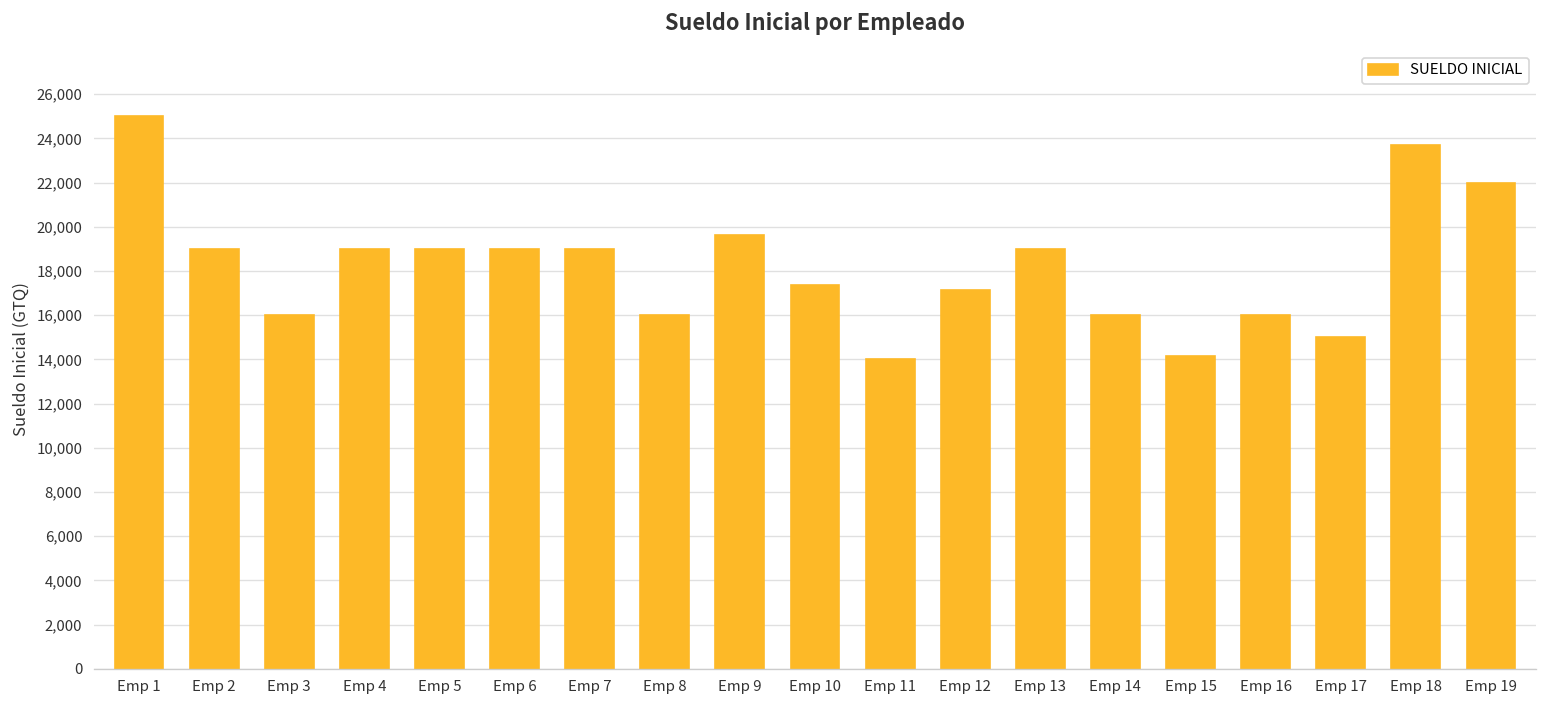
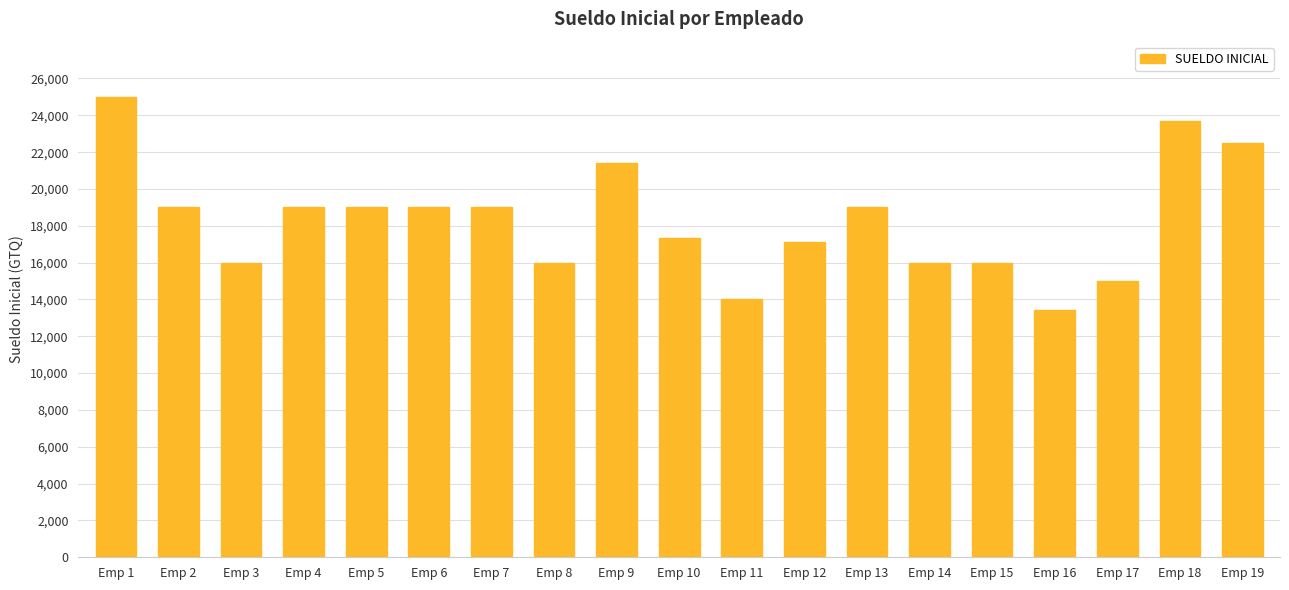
  {
    "Emp 1": "25,000",
    "Emp 2": "19,000",
    "Emp 3": "16,000",
    "Emp 4": "19,000",
    "Emp 5": "19,000",
    "Emp 6": "19,000",
    "Emp 7": "19,000",
    "Emp 8": "16,000",
-   "Emp 9": "19,600",
+   "Emp 9": "21,400",
    "Emp 10": "17,400",
    "Emp 11": "14,000",
    "Emp 12": "17,100",
    "Emp 13": "19,000",
    "Emp 14": "16,000",
-   "Emp 15": "14,200",
-   "Emp 16": "16,000",
+   "Emp 15": "16,000",
+   "Emp 16": "13,400",
    "Emp 17": "15,000",
    "Emp 18": "23,700",
-   "Emp 19": "22,000"
+   "Emp 19": "22,500"
  }
